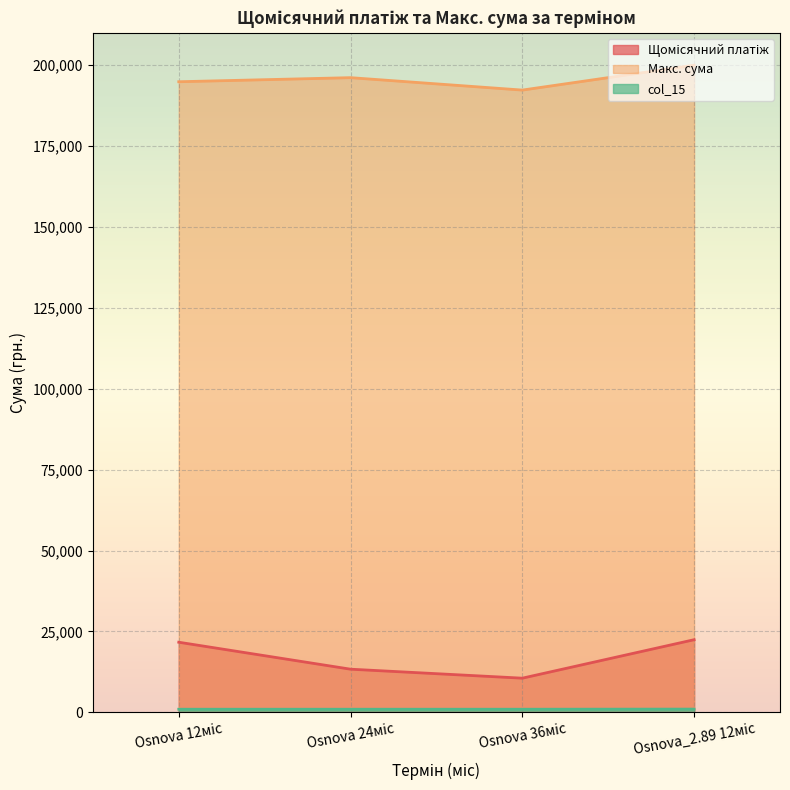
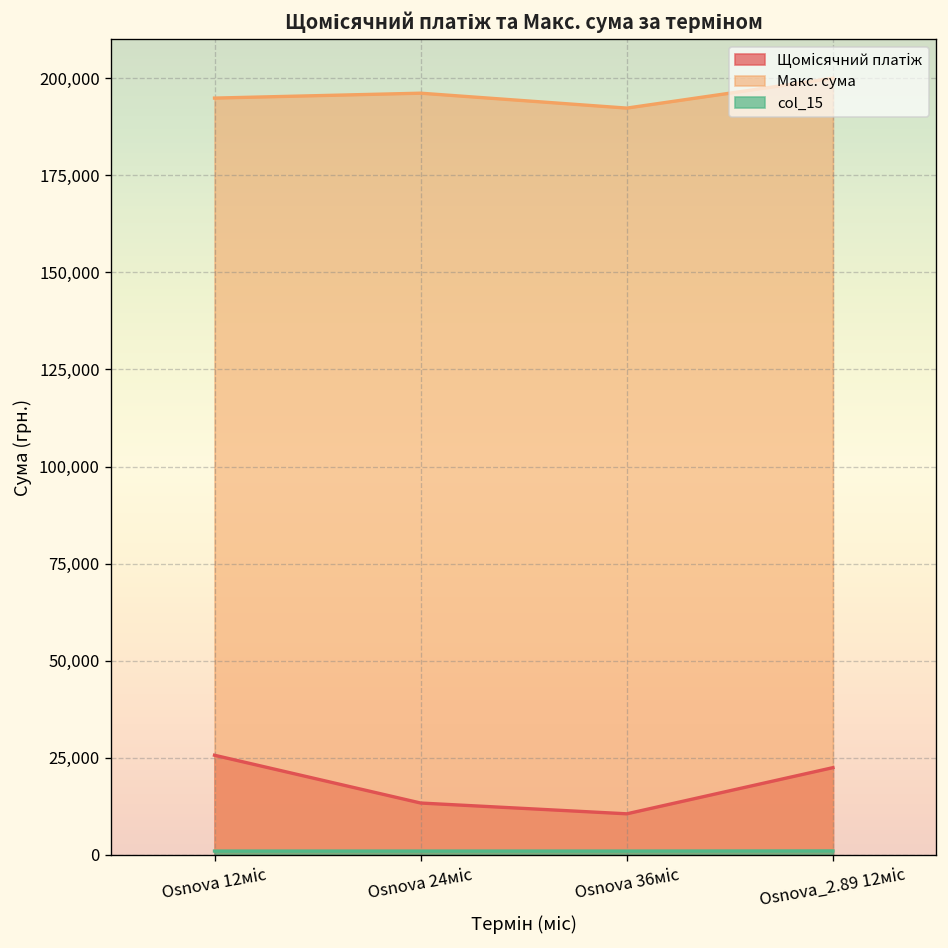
  {
    "Щомісячний платіж": {
-     "Osnova 12міс": "22,000",
+     "Osnova 12міс": "26,000",
      "Osnova 24міс": "13,000",
      "Osnova 36міс": "11,000",
      "Osnova_2.89 12міс": "22,000"
    },
    "Макс. сума": {
      "Osnova 12міс": "195,000",
      "Osnova 24міс": "196,000",
      "Osnova 36міс": "192,000"
    },
    "col_15": {
      "Osnova 12міс": "1,000",
      "Osnova 24міс": "1,000",
      "Osnova 36міс": "1,000",
      "Osnova_2.89 12міс": "1,000"
    }
  }
